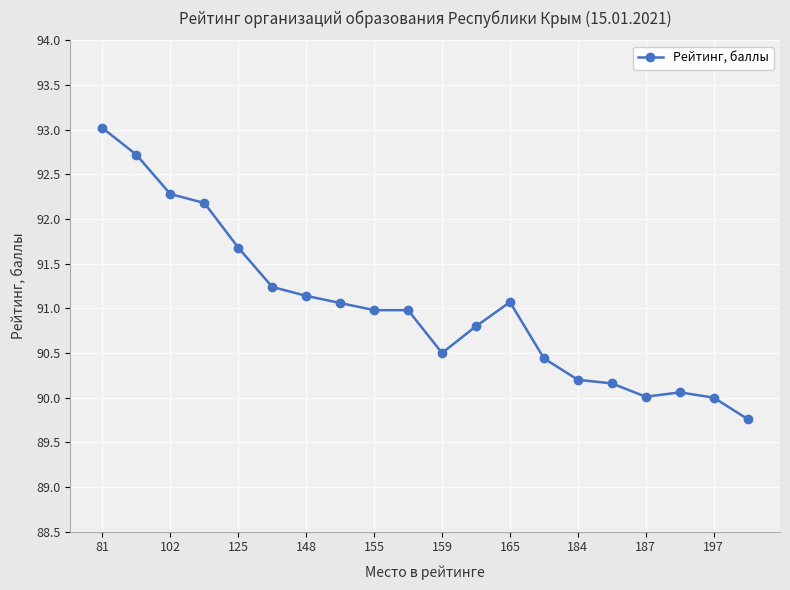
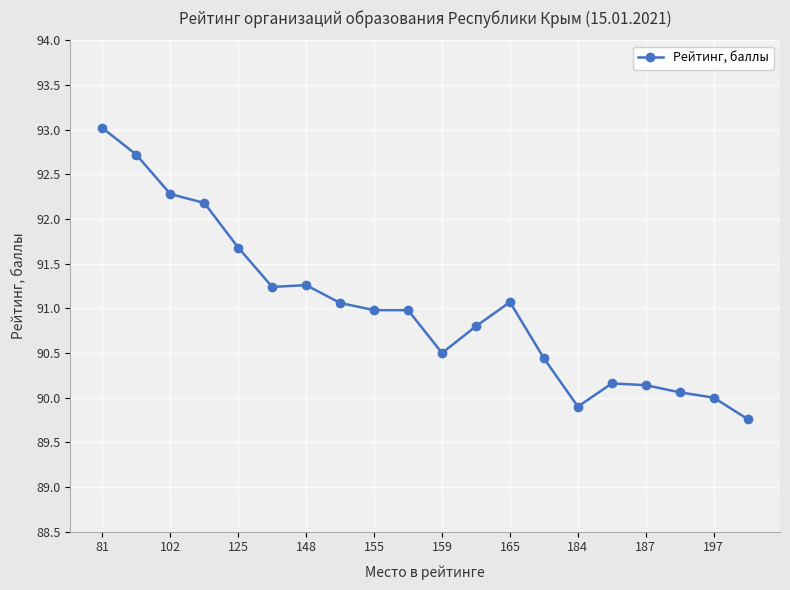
  {
    "81": 93.0,
    "102": 92.3,
    "125": 91.7,
-   "148": 91.1,
+   "148": 91.3,
    "159": 90.5,
    "165": 91.1,
-   "184": 90.2,
-   "187": 90.0,
+   "184": 89.9,
+   "187": 90.1,
    "197": 90.0
  }
